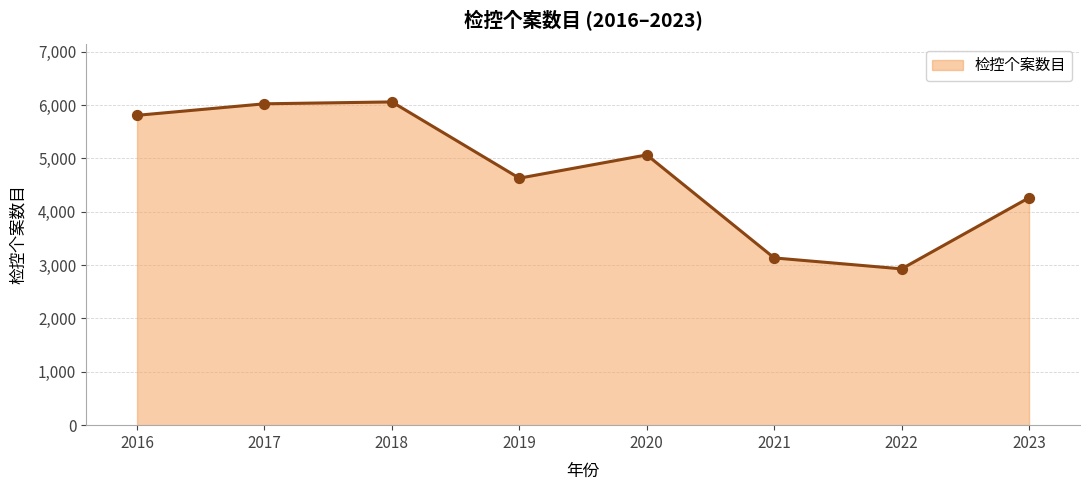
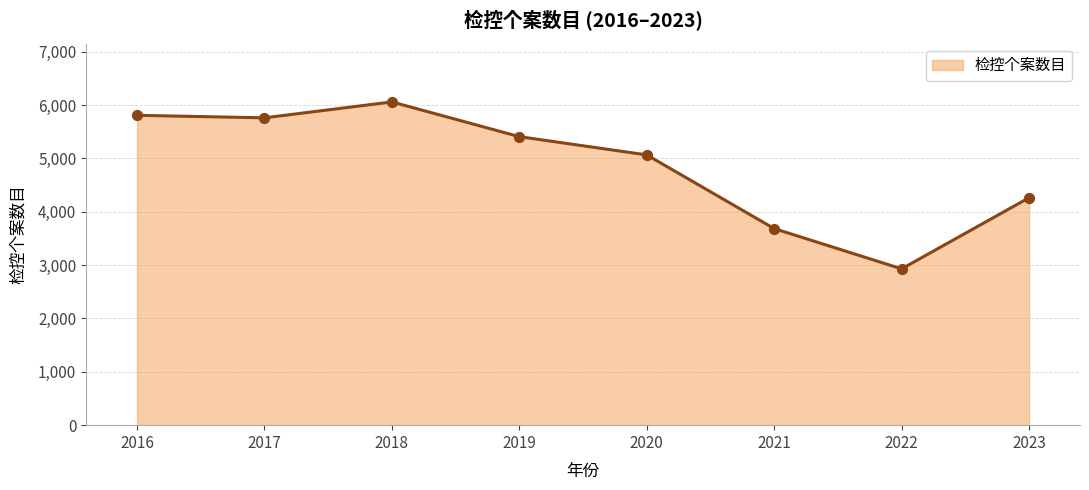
  {
    "2016": "5,800",
-   "2017": "6,000",
+   "2017": "5,800",
    "2018": "6,100",
-   "2019": "4,600",
+   "2019": "5,400",
    "2020": "5,100",
-   "2021": "3,100",
+   "2021": "3,700",
    "2022": "2,900",
    "2023": "4,300"
  }
